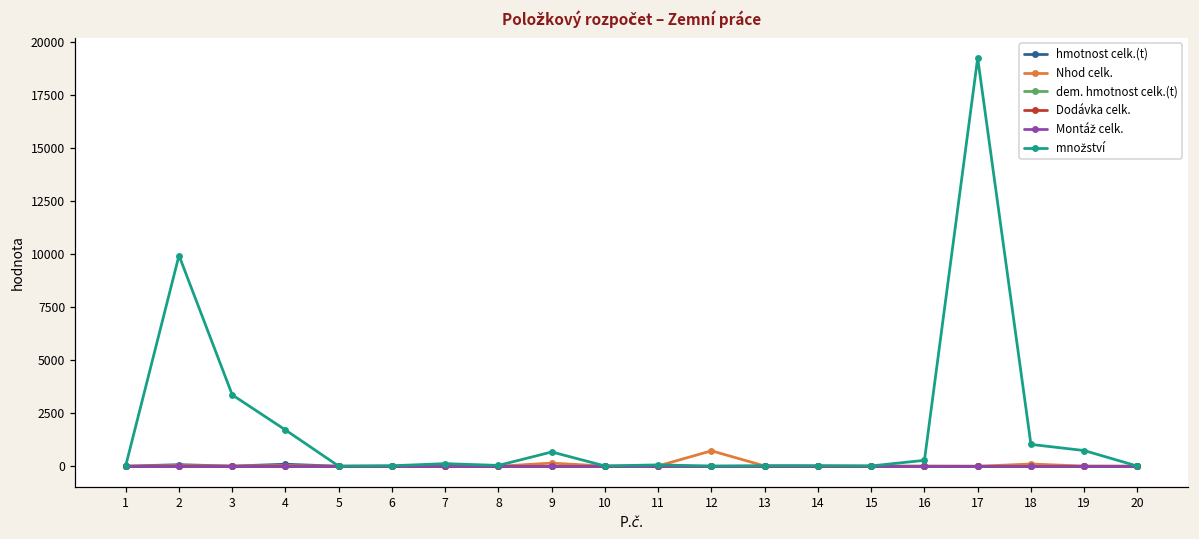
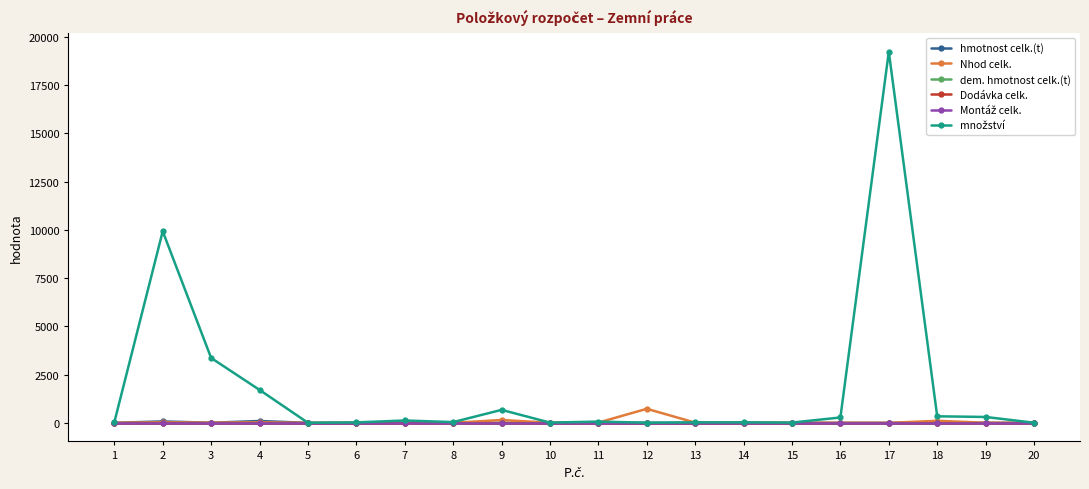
  {
    "Nhod celk.": {
      "9": 100,
      "12": 700
    },
    "množství": {
      "2": 9900,
      "3": 3400,
      "4": 1700,
      "9": 700,
      "16": 300,
      "17": 19200,
-     "18": 1000,
-     "19": 700
+     "18": 300,
+     "19": 300
    }
  }
